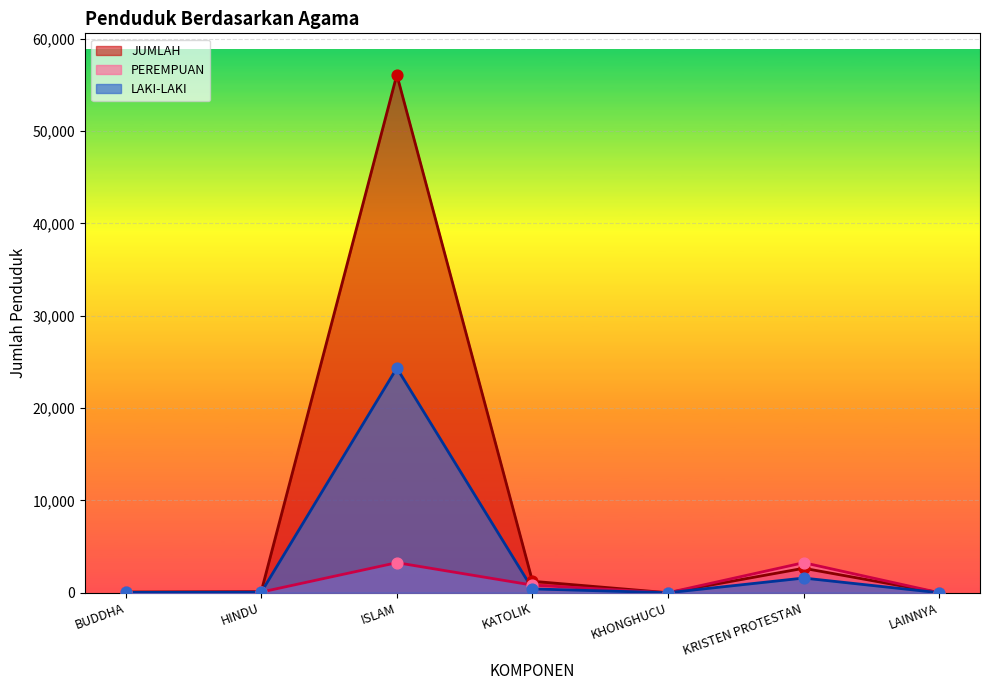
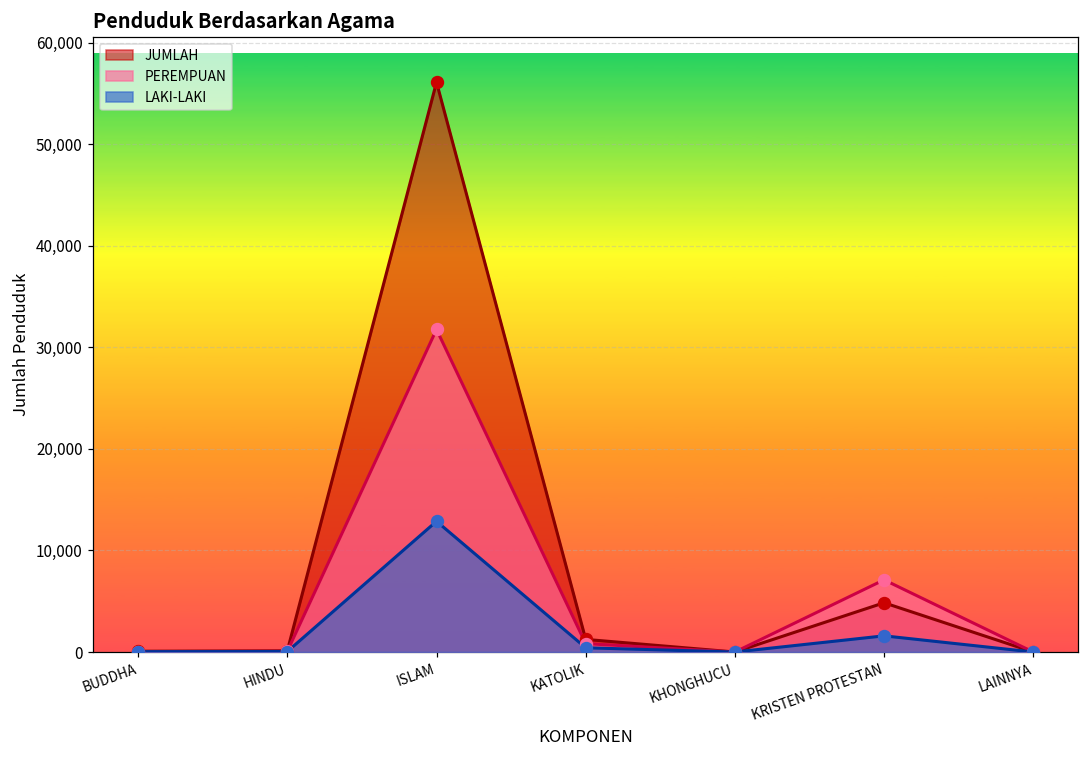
  {
    "JUMLAH": {
      "ISLAM": "56,000",
      "KATOLIK": "1,000",
-     "KRISTEN PROTESTAN": "3,000"
+     "KRISTEN PROTESTAN": "5,000"
    },
    "PEREMPUAN": {
-     "ISLAM": "3,000",
+     "ISLAM": "32,000",
      "KATOLIK": "1,000",
-     "KRISTEN PROTESTAN": "3,000"
+     "KRISTEN PROTESTAN": "7,000"
    },
    "LAKI-LAKI": {
-     "ISLAM": "24,000",
+     "ISLAM": "13,000",
      "KATOLIK": "0",
      "KRISTEN PROTESTAN": "2,000"
    }
  }
